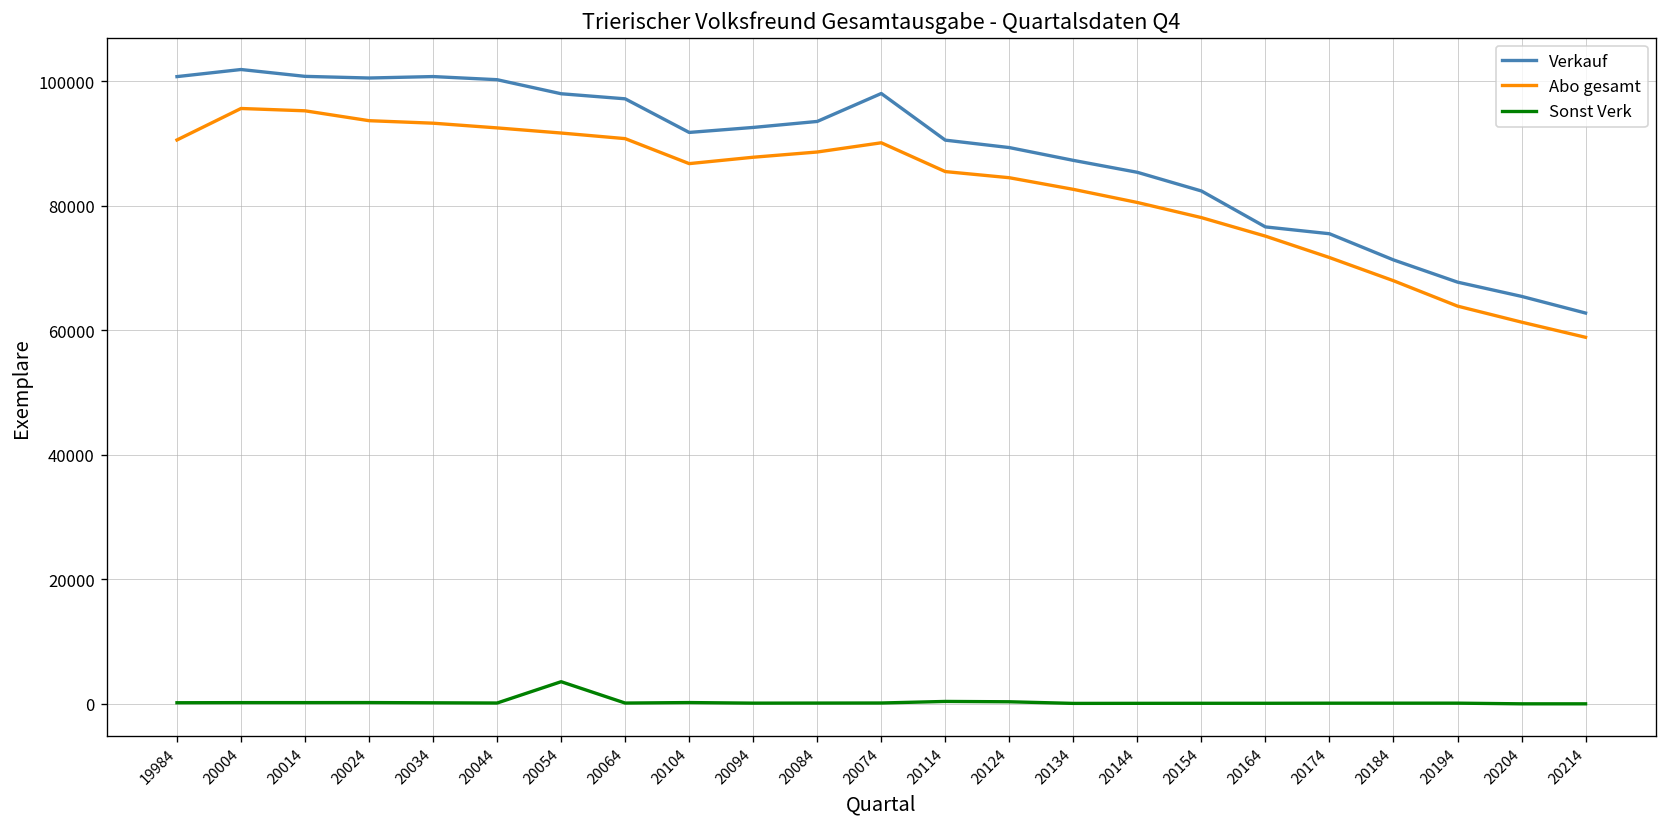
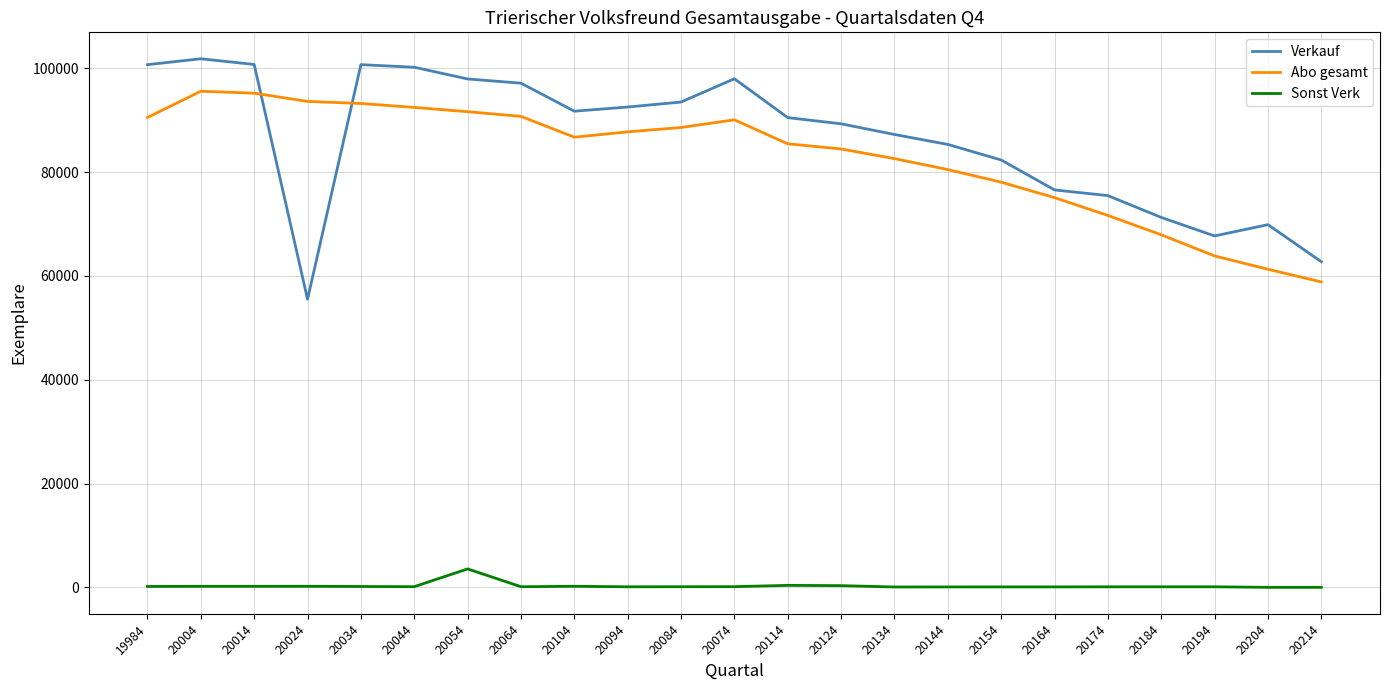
  {
    "Verkauf": {
      "19984": 101000,
      "20004": 102000,
      "20014": 101000,
-     "20024": 100000,
+     "20024": 56000,
      "20034": 101000,
      "20044": 100000,
      "20054": 98000,
      "20064": 97000,
      "20104": 92000,
      "20094": 93000,
      "20084": 94000,
      "20074": 98000,
      "20114": 91000,
      "20124": 89000,
      "20134": 87000,
      "20144": 85000,
      "20154": 82000,
      "20164": 77000,
      "20174": 75000,
      "20184": 71000,
      "20194": 68000,
-     "20204": 65000,
+     "20204": 70000,
      "20214": 63000
    },
    "Abo gesamt": {
      "19984": 91000,
      "20004": 96000,
      "20014": 95000,
      "20024": 94000,
      "20034": 93000,
      "20044": 92000,
      "20054": 92000,
      "20064": 91000,
      "20104": 87000,
      "20094": 88000,
      "20084": 89000,
      "20074": 90000,
      "20114": 85000,
      "20124": 84000,
      "20134": 83000,
      "20144": 81000,
      "20154": 78000,
      "20164": 75000,
      "20174": 72000,
      "20184": 68000,
      "20194": 64000,
      "20204": 61000,
      "20214": 59000
    },
    "Sonst Verk": {
      "19984": 0,
      "20004": 0,
      "20014": 0,
      "20024": 0,
      "20034": 0,
      "20044": 0,
      "20054": 4000,
      "20064": 0,
      "20104": 0,
      "20094": 0,
      "20084": 0,
      "20074": 0,
      "20114": 0,
      "20124": 0,
      "20134": 0,
      "20144": 0,
      "20154": 0,
      "20164": 0,
      "20174": 0,
      "20184": 0,
      "20194": 0,
      "20204": 0,
      "20214": 0
    }
  }
